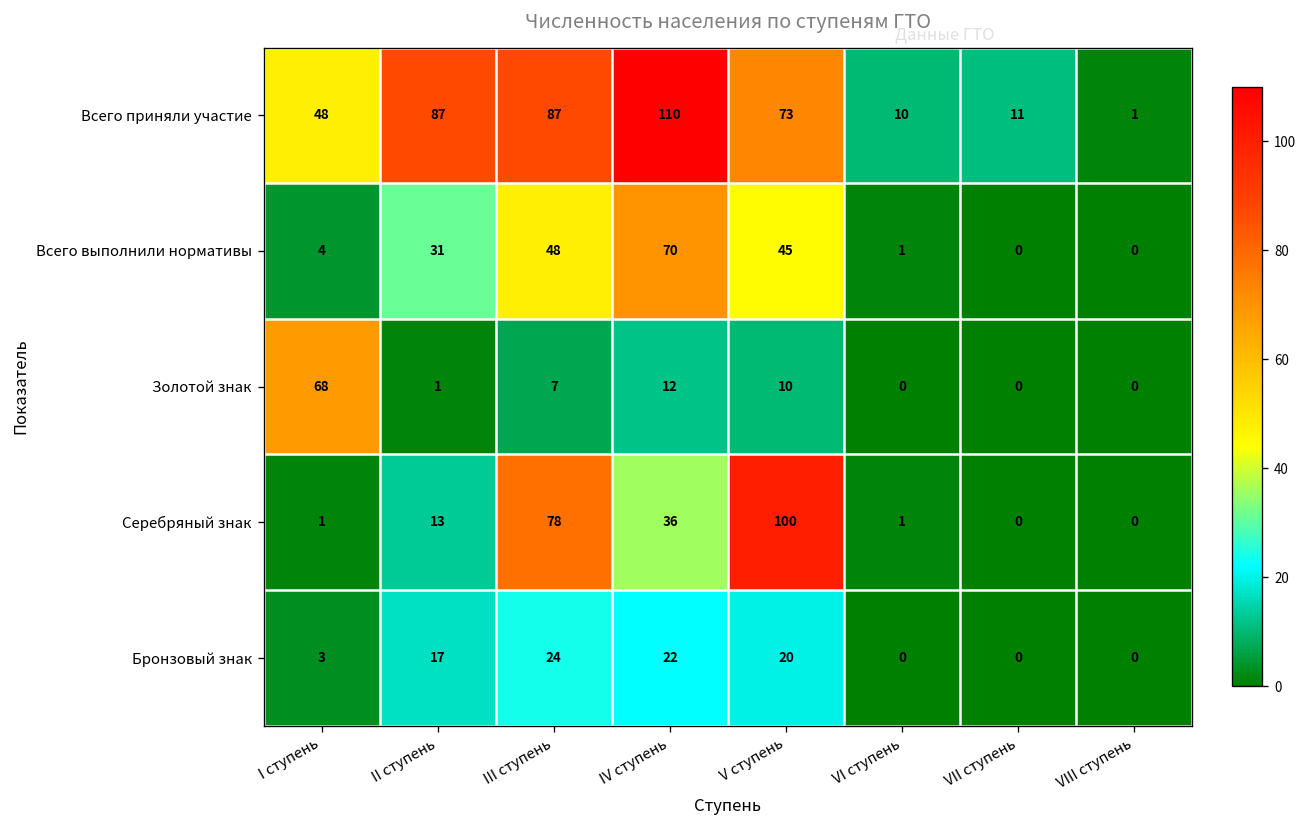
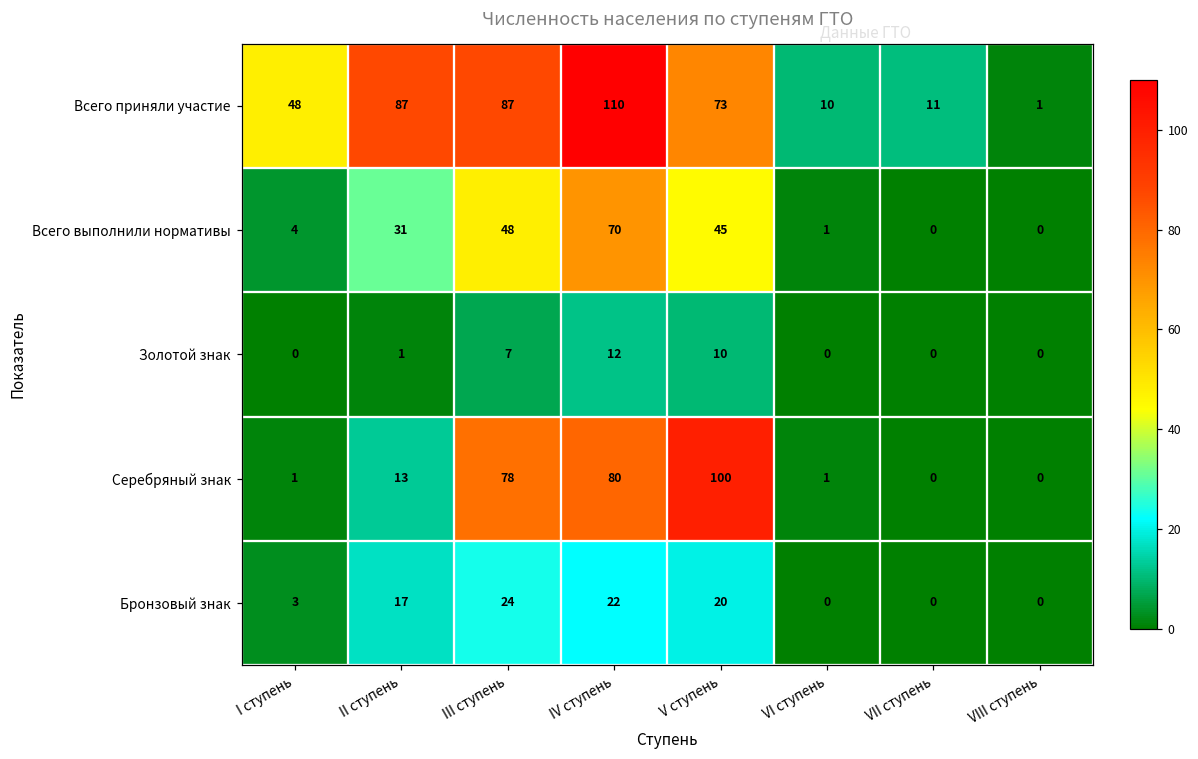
  {
    "Всего приняли участие": {
      "I ступень": 48,
      "II ступень": 87,
      "III ступень": 87,
      "IV ступень": 110,
      "V ступень": 73,
      "VI ступень": 10,
      "VII ступень": 11,
      "VIII ступень": 1
    },
    "Всего выполнили нормативы": {
      "I ступень": 4,
      "II ступень": 31,
      "III ступень": 48,
      "IV ступень": 70,
      "V ступень": 45,
      "VI ступень": 1,
      "VII ступень": 0,
      "VIII ступень": 0
    },
    "Золотой знак": {
-     "I ступень": 68,
+     "I ступень": 0,
      "II ступень": 1,
      "III ступень": 7,
      "IV ступень": 12,
      "V ступень": 10,
      "VI ступень": 0,
      "VII ступень": 0,
      "VIII ступень": 0
    },
    "Серебряный знак": {
      "I ступень": 1,
      "II ступень": 13,
      "III ступень": 78,
-     "IV ступень": 36,
+     "IV ступень": 80,
      "V ступень": 100,
      "VI ступень": 1,
      "VII ступень": 0,
      "VIII ступень": 0
    },
    "Бронзовый знак": {
      "I ступень": 3,
      "II ступень": 17,
      "III ступень": 24,
      "IV ступень": 22,
      "V ступень": 20,
      "VI ступень": 0,
      "VII ступень": 0,
      "VIII ступень": 0
    }
  }
